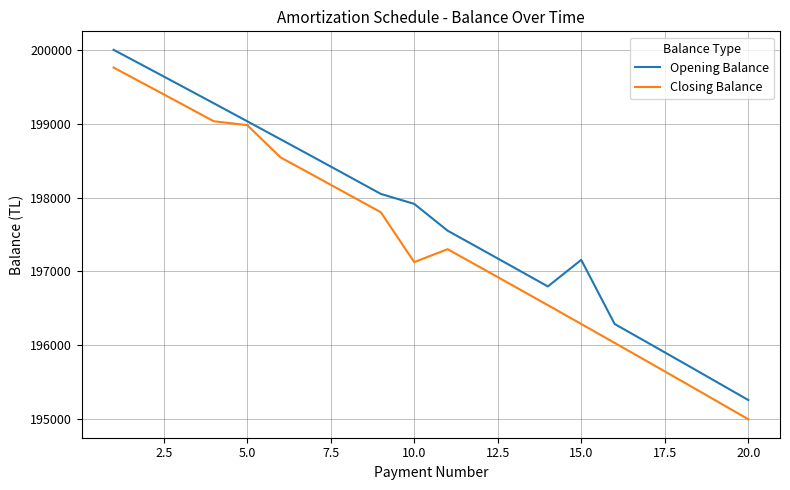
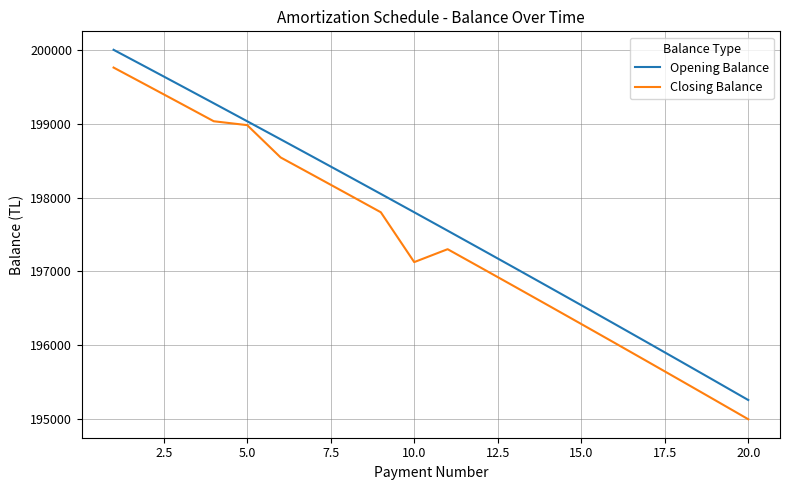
  {
    "Opening Balance": {
      "5.0": 199000,
-     "10.0": 197900,
-     "15.0": 197200,
+     "10.0": 197800,
+     "15.0": 196500,
      "20.0": 195300
    },
    "Closing Balance": {
      "5.0": 199000,
      "10.0": 197100,
      "15.0": 196300,
      "20.0": 195000
    }
  }
